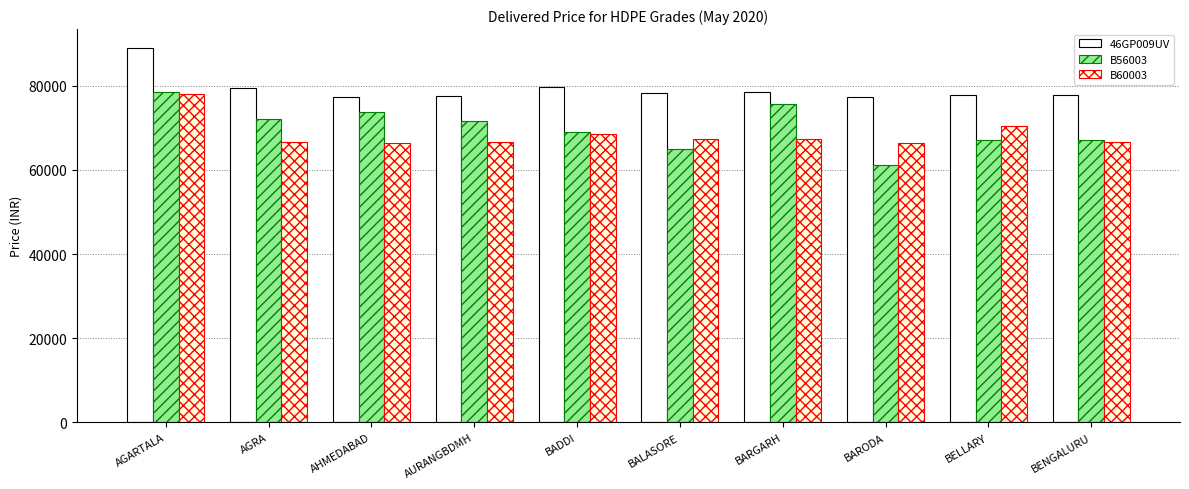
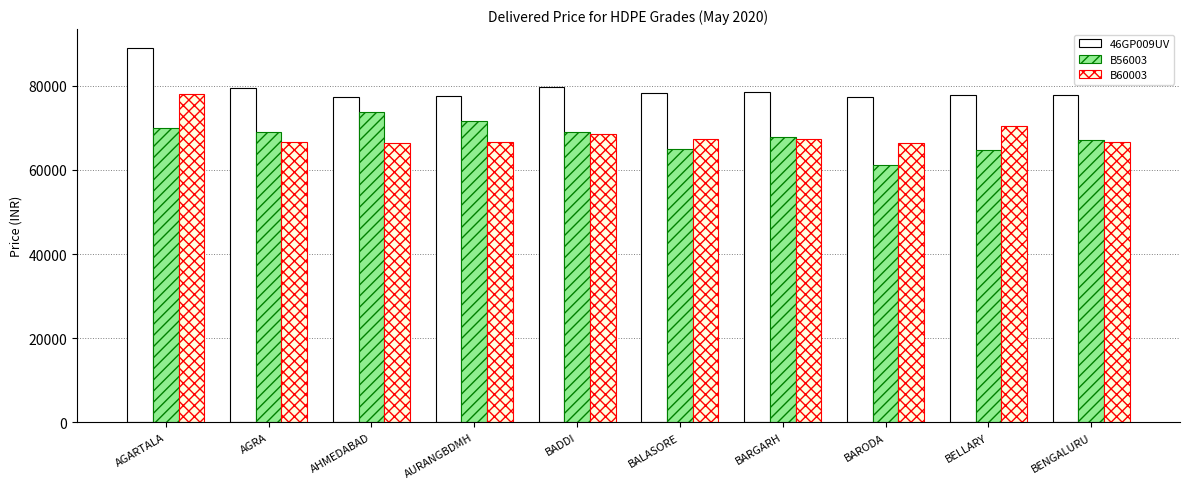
  {
    "B56003": {
-     "AGARTALA": 78000,
-     "AGRA": 72000,
+     "AGARTALA": 70000,
+     "AGRA": 69000,
      "AHMEDABAD": 74000,
      "AURANGBDMH": 72000,
      "BADDI": 69000,
      "BALASORE": 65000,
-     "BARGARH": 76000,
+     "BARGARH": 68000,
      "BARODA": 61000,
-     "BELLARY": 67000,
+     "BELLARY": 65000,
      "BENGALURU": 67000
    }
  }
